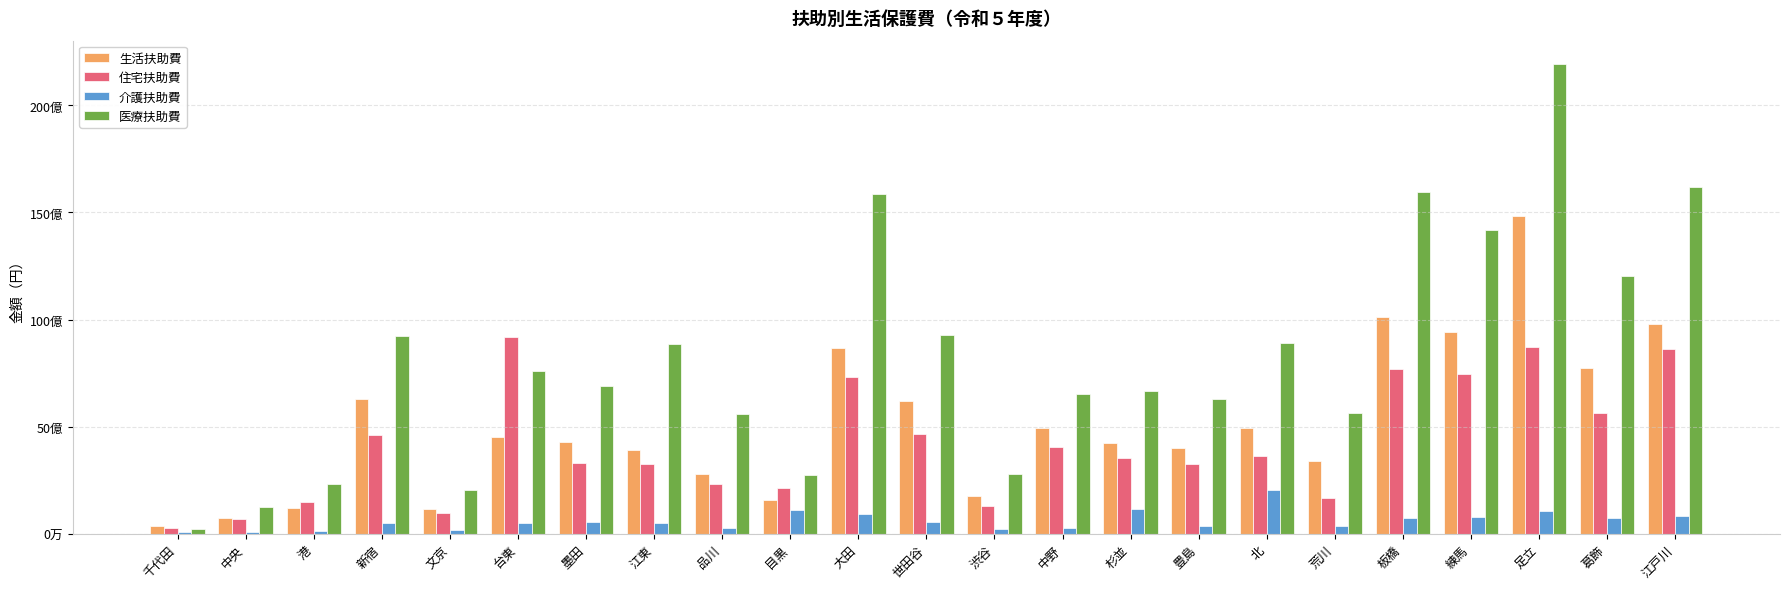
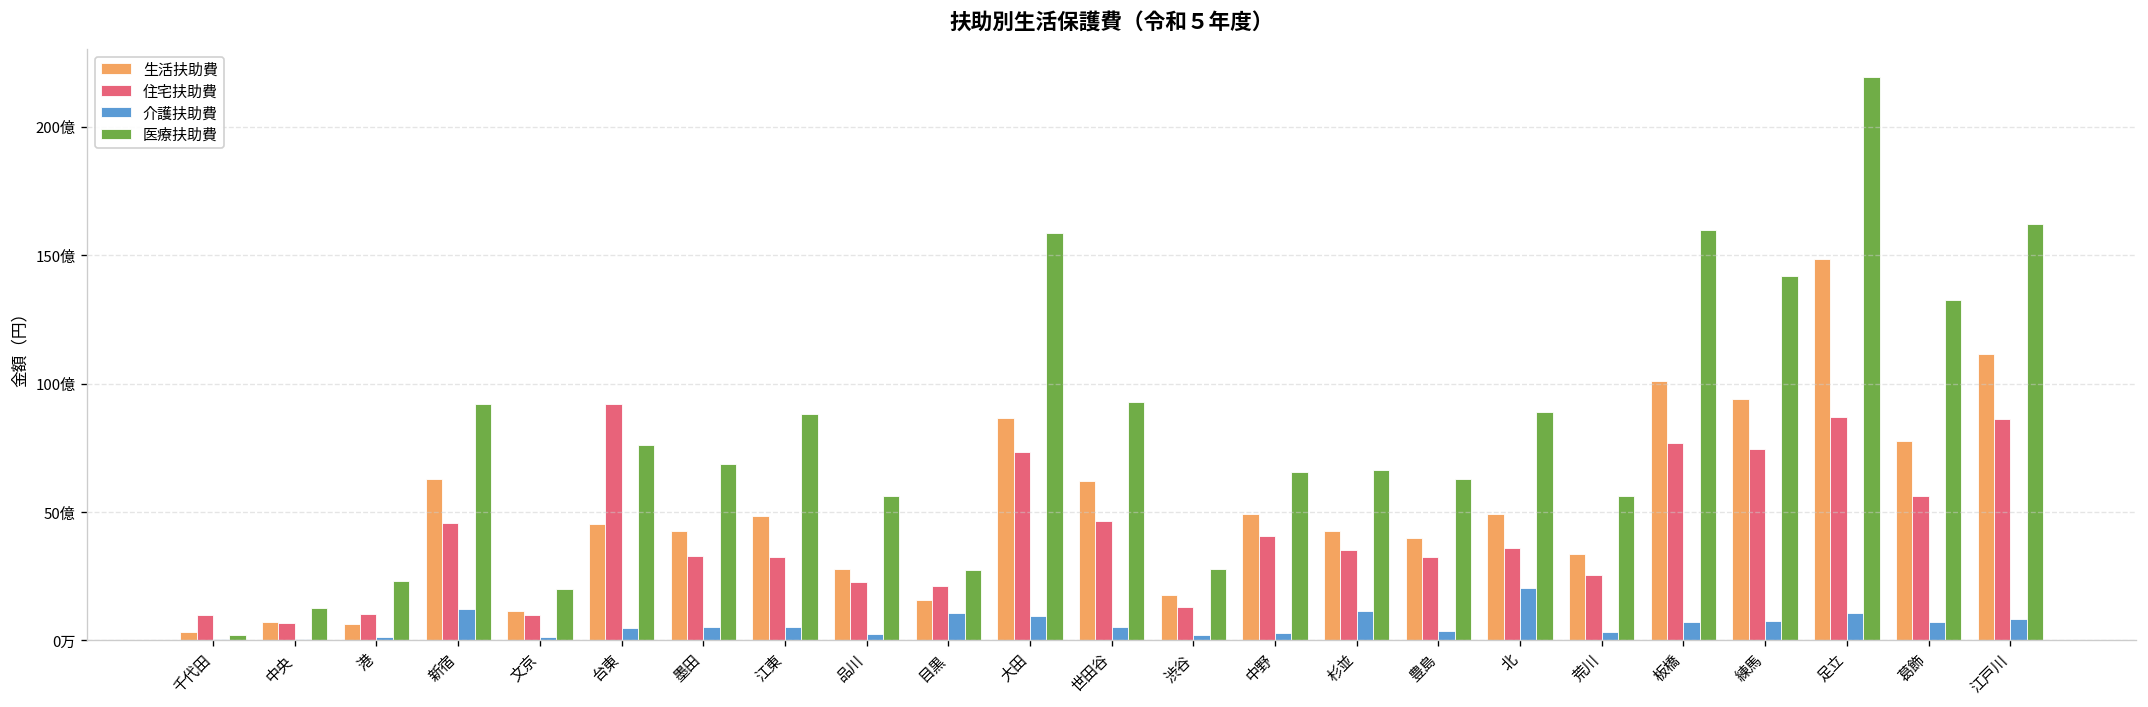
  {
    "生活扶助費": {
      "千代田": "3億",
      "中央": "7億",
-     "港": "12億",
+     "港": "6億",
      "新宿": "63億",
      "文京": "11億",
      "台東": "45億",
      "墨田": "43億",
-     "江東": "39億",
+     "江東": "49億",
      "品川": "28億",
      "目黒": "16億",
      "大田": "87億",
      "世田谷": "62億",
      "渋谷": "18億",
      "中野": "49億",
      "杉並": "43億",
      "豊島": "40億",
      "北": "49億",
      "荒川": "34億",
      "板橋": "101億",
      "練馬": "94億",
      "足立": "148億",
      "葛飾": "78億",
-     "江戸川": "98億"
+     "江戸川": "112億"
    },
    "住宅扶助費": {
-     "千代田": "3億",
+     "千代田": "10億",
      "中央": "7億",
-     "港": "15億",
+     "港": "10億",
      "新宿": "46億",
      "文京": "10億",
      "台東": "92億",
      "墨田": "33億",
      "江東": "33億",
      "品川": "23億",
      "目黒": "21億",
      "大田": "73億",
      "世田谷": "46億",
      "渋谷": "13億",
      "中野": "41億",
      "杉並": "35億",
      "豊島": "33億",
      "北": "36億",
-     "荒川": "17億",
+     "荒川": "26億",
      "板橋": "77億",
      "練馬": "74億",
      "足立": "87億",
      "葛飾": "56億",
      "江戸川": "86億"
    },
    "介護扶助費": {
      "港": "1億",
-     "新宿": "5億",
+     "新宿": "12億",
      "文京": "2億",
      "台東": "5億",
      "墨田": "5億",
      "江東": "5億",
      "品川": "3億",
      "目黒": "11億",
      "大田": "9億",
      "世田谷": "5億",
      "渋谷": "2億",
      "中野": "3億",
      "杉並": "12億",
      "豊島": "4億",
      "北": "20億",
      "荒川": "3億",
      "板橋": "7億",
      "練馬": "8億",
      "足立": "11億",
      "葛飾": "7億",
      "江戸川": "8億"
    },
    "医療扶助費": {
      "千代田": "2億",
      "中央": "13億",
      "港": "23億",
      "新宿": "92億",
      "文京": "20億",
      "台東": "76億",
      "墨田": "69億",
      "江東": "88億",
      "品川": "56億",
      "目黒": "27億",
      "大田": "159億",
      "世田谷": "93億",
      "渋谷": "28億",
      "中野": "65億",
      "杉並": "66億",
      "豊島": "63億",
      "北": "89億",
      "荒川": "56億",
      "板橋": "160億",
      "練馬": "142億",
      "足立": "219億",
-     "葛飾": "121億",
+     "葛飾": "133億",
      "江戸川": "162億"
    }
  }
